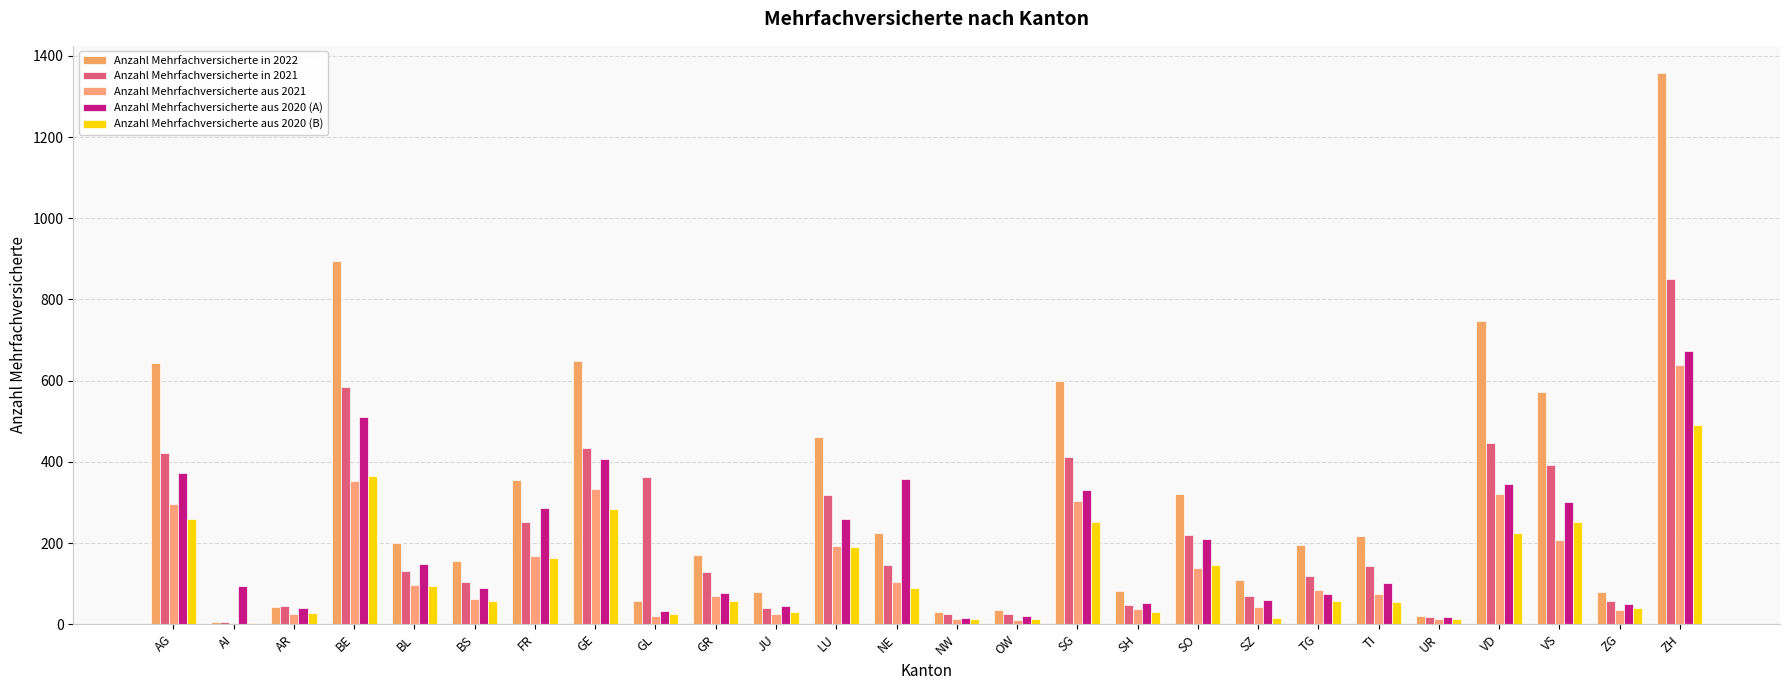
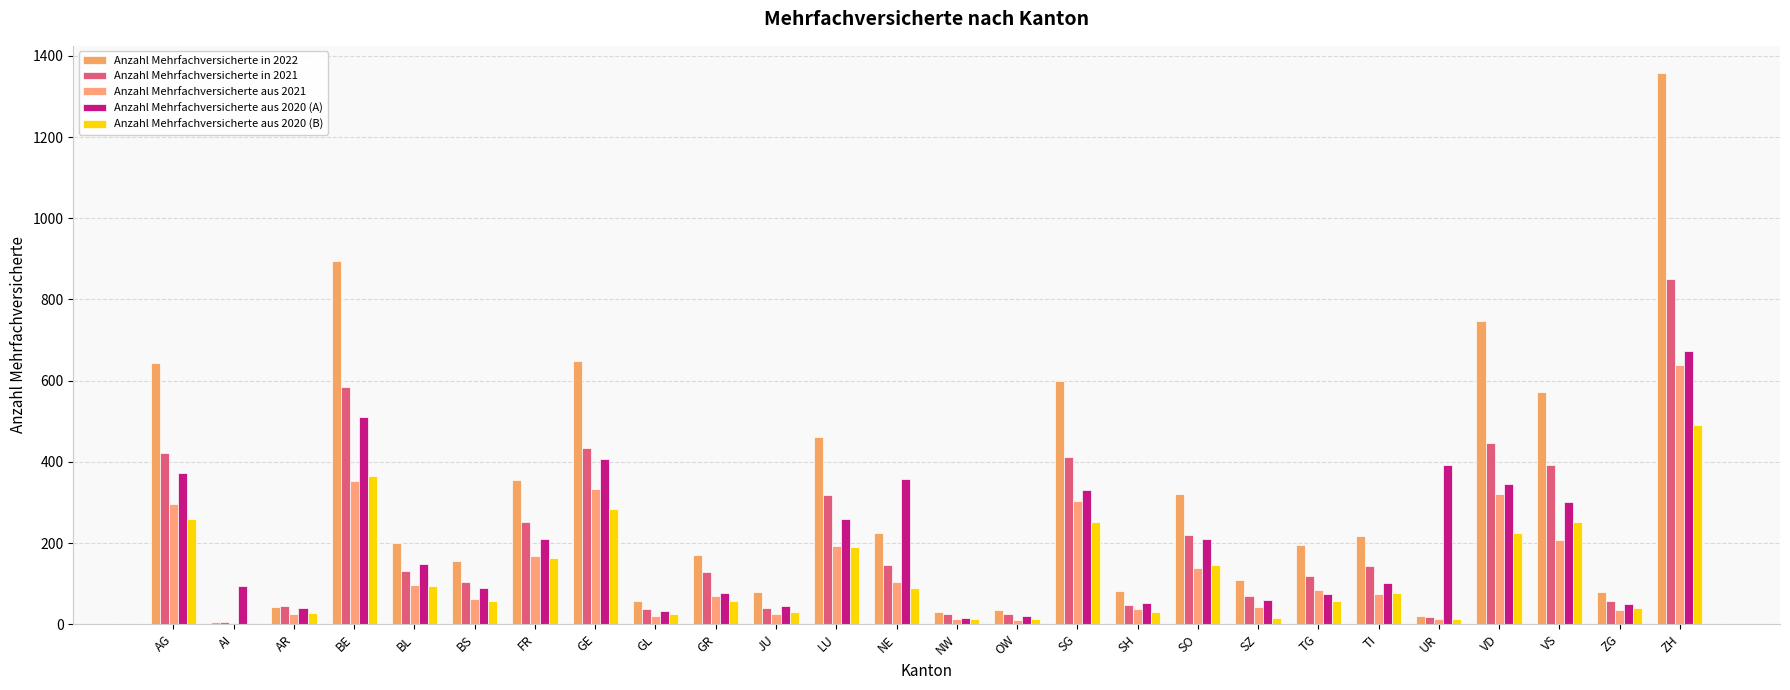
  {
    "Anzahl Mehrfachversicherte in 2021": {
      "AG": 420,
      "AR": 50,
      "BE": 590,
      "BL": 130,
      "BS": 100,
      "FR": 250,
      "GE": 440,
-     "GL": 360,
+     "GL": 40,
      "GR": 130,
      "JU": 40,
      "LU": 320,
      "NE": 150,
      "NW": 30,
      "OW": 30,
      "SG": 410,
      "SH": 50,
      "SO": 220,
      "SZ": 70,
      "TG": 120,
      "TI": 140,
      "UR": 20,
      "VD": 450,
      "VS": 390,
      "ZG": 60,
      "ZH": 850
    },
    "Anzahl Mehrfachversicherte aus 2020 (A)": {
      "AG": 370,
      "AI": 90,
      "AR": 40,
      "BE": 510,
      "BL": 150,
      "BS": 90,
-     "FR": 290,
+     "FR": 210,
      "GE": 410,
      "GL": 30,
      "GR": 80,
      "JU": 50,
      "LU": 260,
      "NE": 360,
      "NW": 20,
      "OW": 20,
      "SG": 330,
      "SH": 50,
      "SO": 210,
      "SZ": 60,
      "TG": 80,
      "TI": 100,
-     "UR": 20,
+     "UR": 390,
      "VD": 350,
      "VS": 300,
      "ZG": 50,
      "ZH": 670
    },
    "Anzahl Mehrfachversicherte aus 2020 (B)": {
      "AG": 260,
      "AR": 30,
      "BE": 360,
      "BL": 90,
      "BS": 60,
      "FR": 160,
      "GE": 280,
      "GL": 30,
      "GR": 60,
      "JU": 30,
      "LU": 190,
      "NE": 90,
      "NW": 10,
      "OW": 10,
      "SG": 250,
      "SH": 30,
      "SO": 150,
      "SZ": 20,
      "TG": 60,
-     "TI": 60,
+     "TI": 80,
      "UR": 10,
      "VD": 220,
      "VS": 250,
      "ZG": 40,
      "ZH": 490
    }
  }
